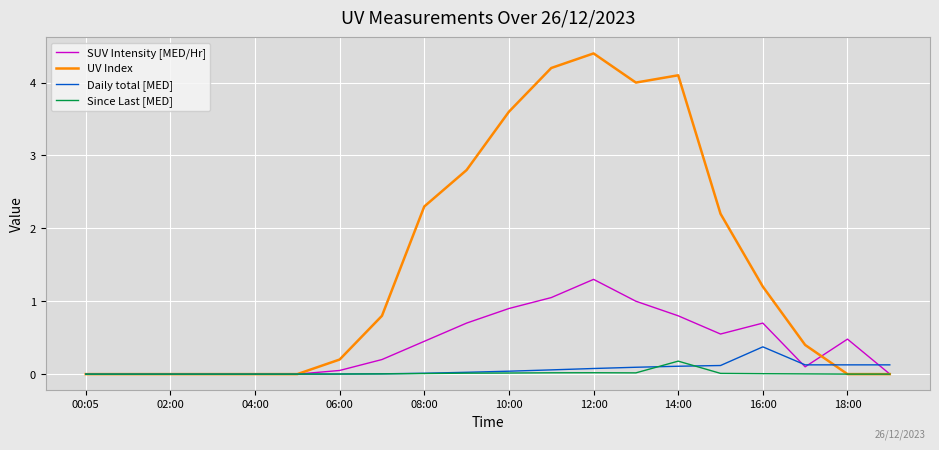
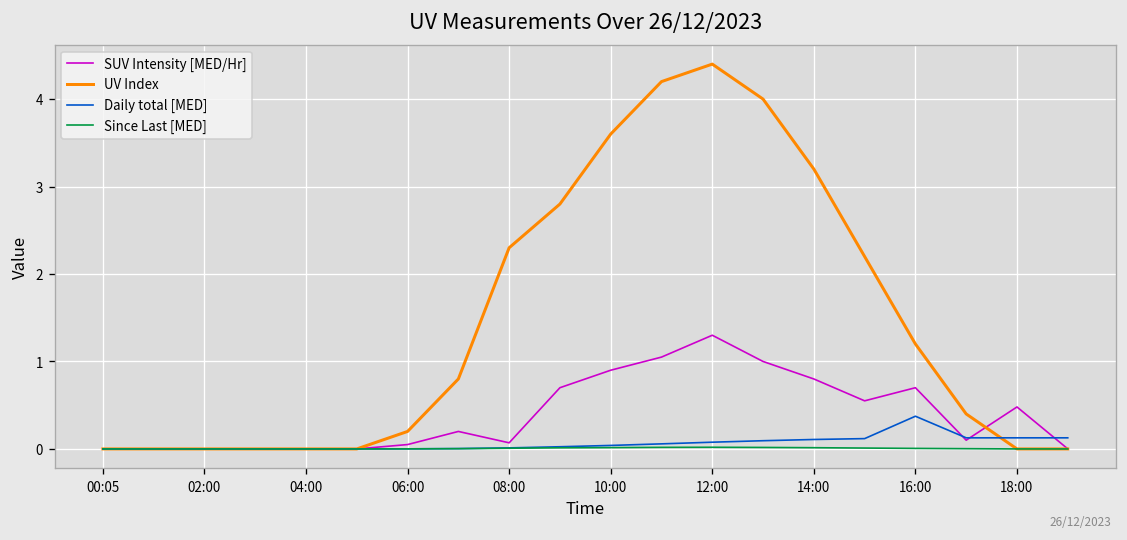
  {
    "SUV Intensity [MED/Hr]": {
      "06:00": 0.1,
-     "08:00": 0.5,
+     "08:00": 0.1,
      "10:00": 0.9,
      "12:00": 1.3,
      "14:00": 0.8,
      "16:00": 0.7,
      "18:00": 0.5
    },
    "UV Index": {
      "06:00": 0.2,
      "08:00": 2.3,
      "10:00": 3.6,
      "12:00": 4.4,
-     "14:00": 4.1,
+     "14:00": 3.2,
      "16:00": 1.2
    },
    "Daily total [MED]": {
      "12:00": 0.1,
      "14:00": 0.1,
      "16:00": 0.4,
      "18:00": 0.1
    },
    "Since Last [MED]": {
      "12:00": 0.0,
-     "14:00": 0.2,
+     "14:00": 0.0,
      "16:00": 0.0
    }
  }
